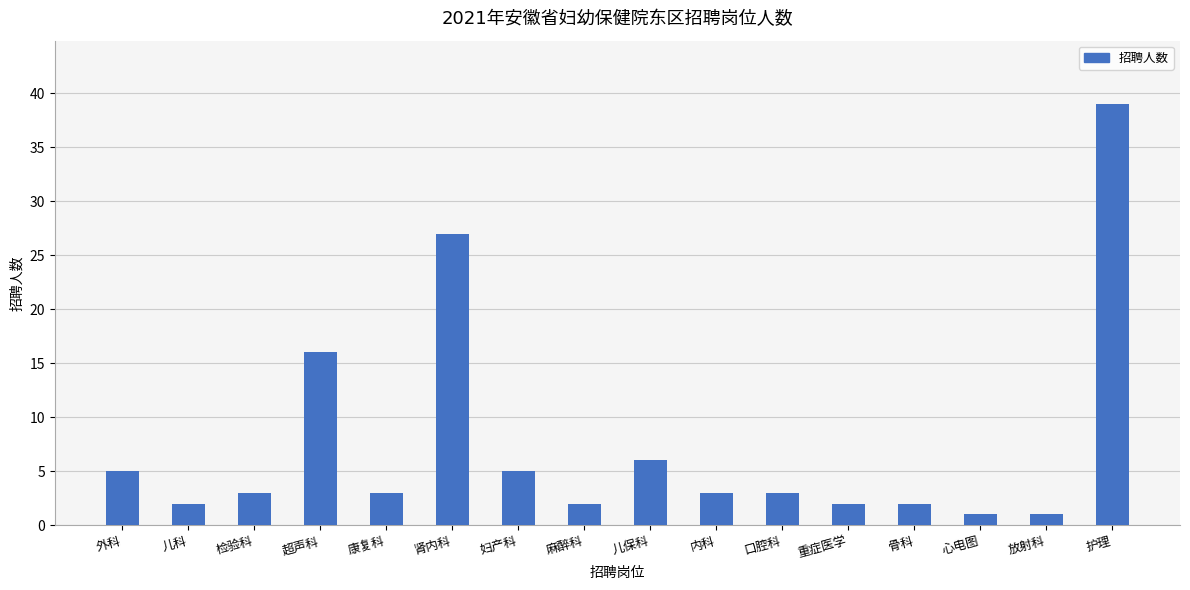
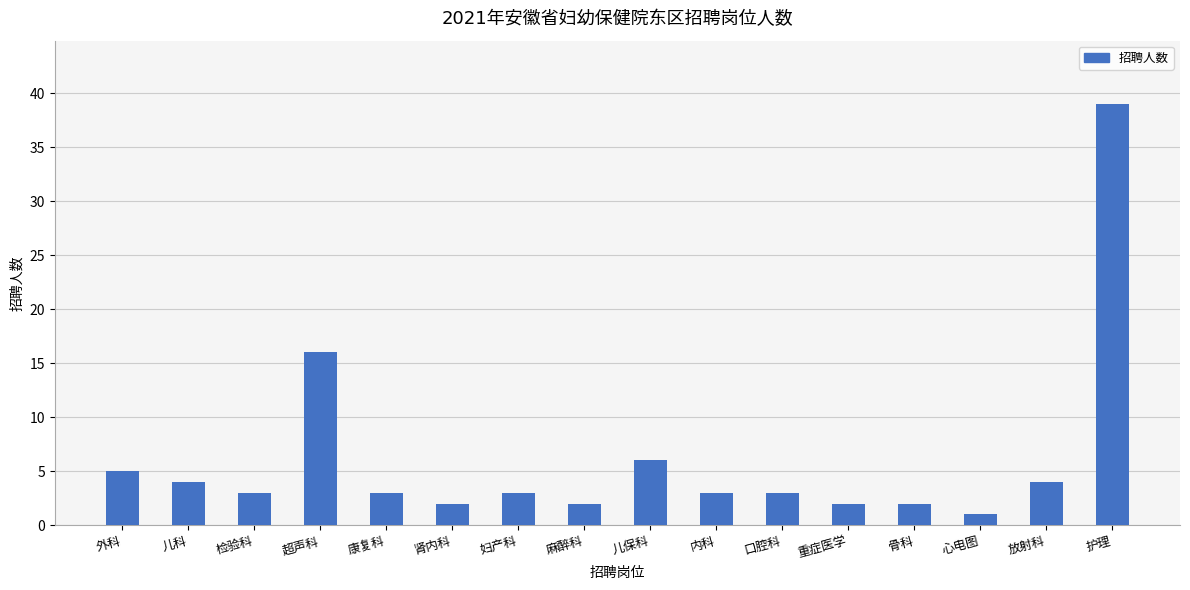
  {
    "外科": 5,
-   "儿科": 2,
+   "儿科": 4,
    "检验科": 3,
    "超声科": 16,
    "康复科": 3,
-   "肾内科": 27,
-   "妇产科": 5,
+   "肾内科": 2,
+   "妇产科": 3,
    "麻醉科": 2,
    "儿保科": 6,
    "内科": 3,
    "口腔科": 3,
    "重症医学": 2,
    "骨科": 2,
    "心电图": 1,
-   "放射科": 1,
+   "放射科": 4,
    "护理": 39
  }
